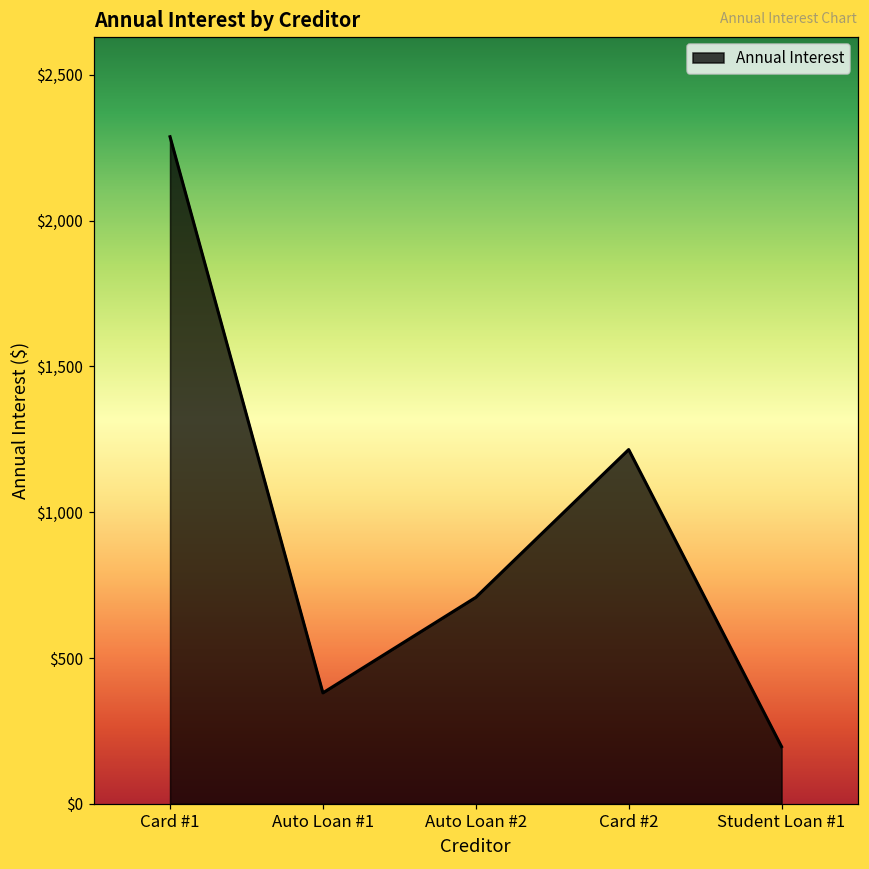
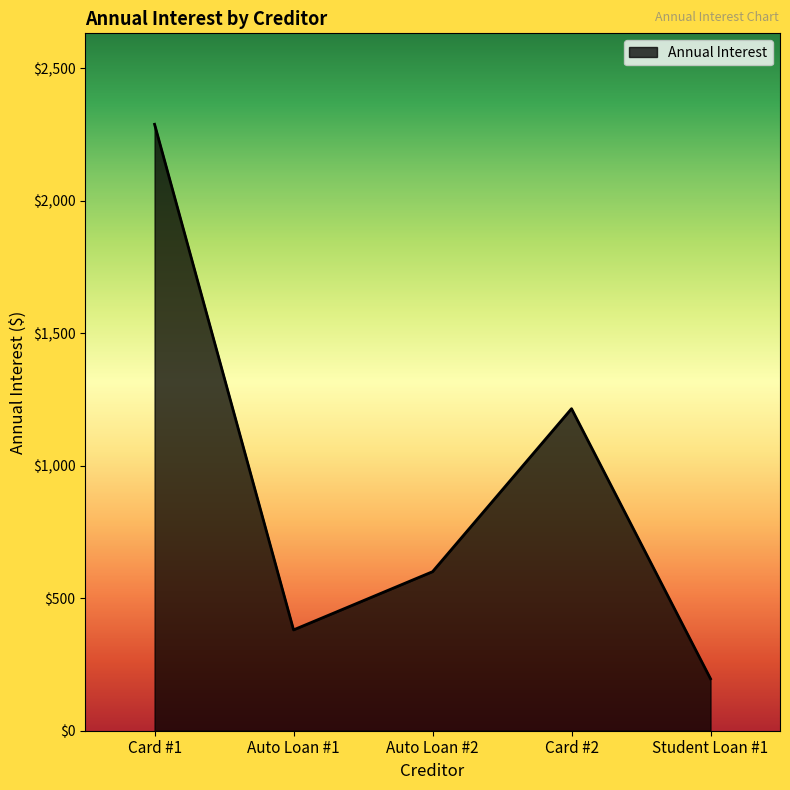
  {
    "Card #1": "$2,290",
    "Auto Loan #1": "$380",
-   "Auto Loan #2": "$710",
+   "Auto Loan #2": "$600",
    "Card #2": "$1,220",
    "Student Loan #1": "$200"
  }
